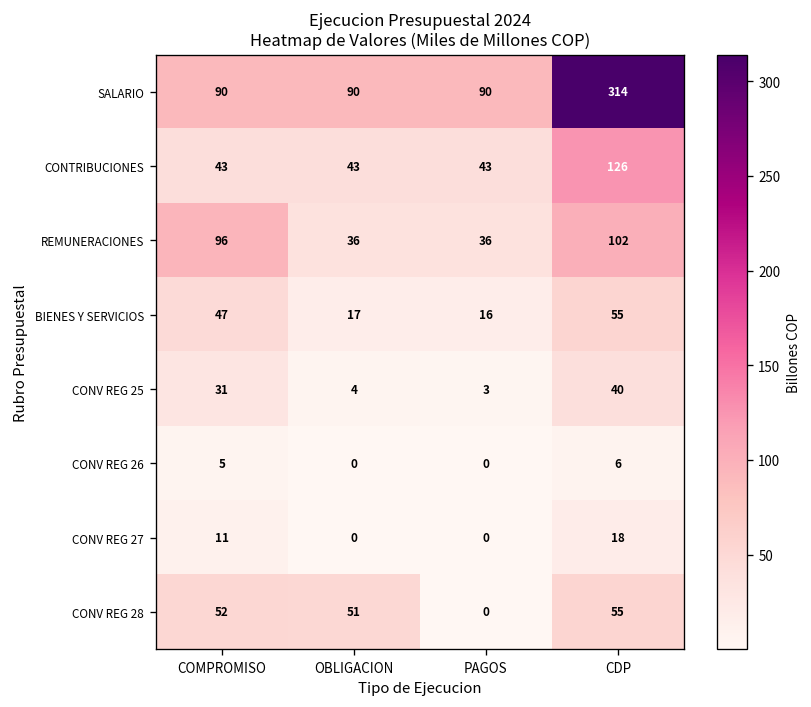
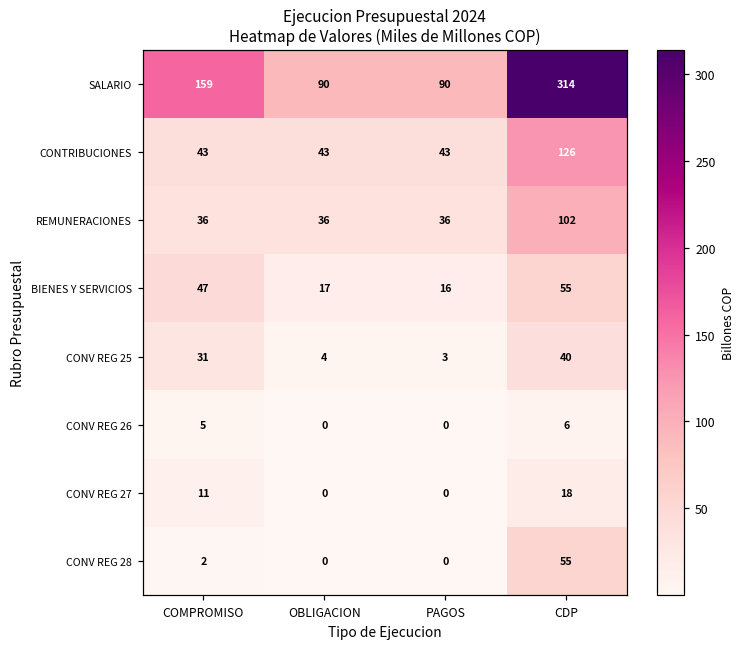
  {
    "SALARIO": {
-     "COMPROMISO": 90,
+     "COMPROMISO": 159,
      "OBLIGACION": 90,
      "PAGOS": 90,
      "CDP": 314
    },
    "CONTRIBUCIONES": {
      "COMPROMISO": 43,
      "OBLIGACION": 43,
      "PAGOS": 43,
      "CDP": 126
    },
    "REMUNERACIONES": {
-     "COMPROMISO": 96,
+     "COMPROMISO": 36,
      "OBLIGACION": 36,
      "PAGOS": 36,
      "CDP": 102
    },
    "BIENES Y SERVICIOS": {
      "COMPROMISO": 47,
      "OBLIGACION": 17,
      "PAGOS": 16,
      "CDP": 55
    },
    "CONV REG 25": {
      "COMPROMISO": 31,
      "OBLIGACION": 4,
      "PAGOS": 3,
      "CDP": 40
    },
    "CONV REG 26": {
      "COMPROMISO": 5,
      "OBLIGACION": 0,
      "PAGOS": 0,
      "CDP": 6
    },
    "CONV REG 27": {
      "COMPROMISO": 11,
      "OBLIGACION": 0,
      "PAGOS": 0,
      "CDP": 18
    },
    "CONV REG 28": {
-     "COMPROMISO": 52,
-     "OBLIGACION": 51,
+     "COMPROMISO": 2,
+     "OBLIGACION": 0,
      "PAGOS": 0,
      "CDP": 55
    }
  }
